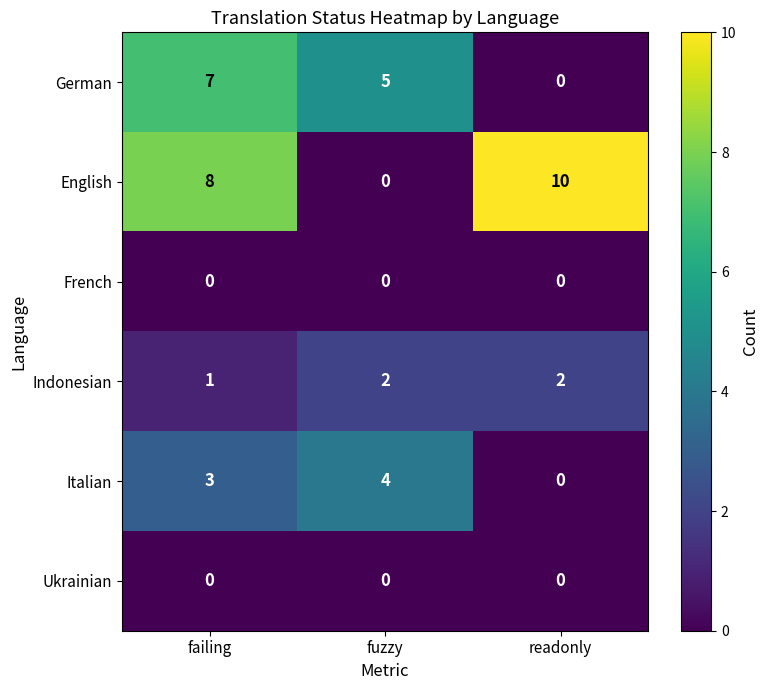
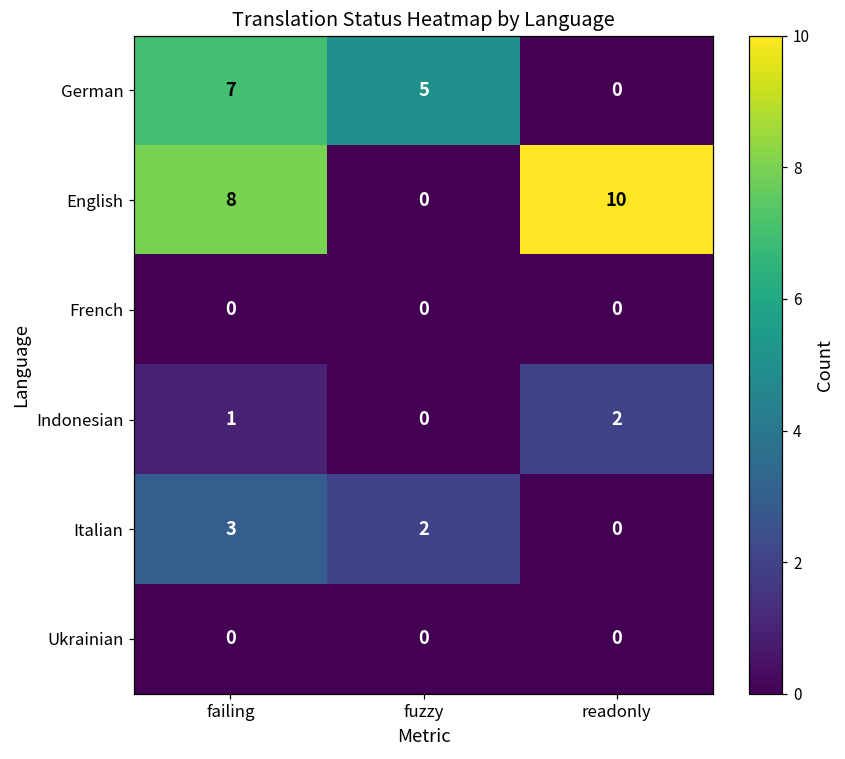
  {
    "German": {
      "failing": 7,
      "fuzzy": 5,
      "readonly": 0
    },
    "English": {
      "failing": 8,
      "fuzzy": 0,
      "readonly": 10
    },
    "French": {
      "failing": 0,
      "fuzzy": 0,
      "readonly": 0
    },
    "Indonesian": {
      "failing": 1,
-     "fuzzy": 2,
+     "fuzzy": 0,
      "readonly": 2
    },
    "Italian": {
      "failing": 3,
-     "fuzzy": 4,
+     "fuzzy": 2,
      "readonly": 0
    },
    "Ukrainian": {
      "failing": 0,
      "fuzzy": 0,
      "readonly": 0
    }
  }
